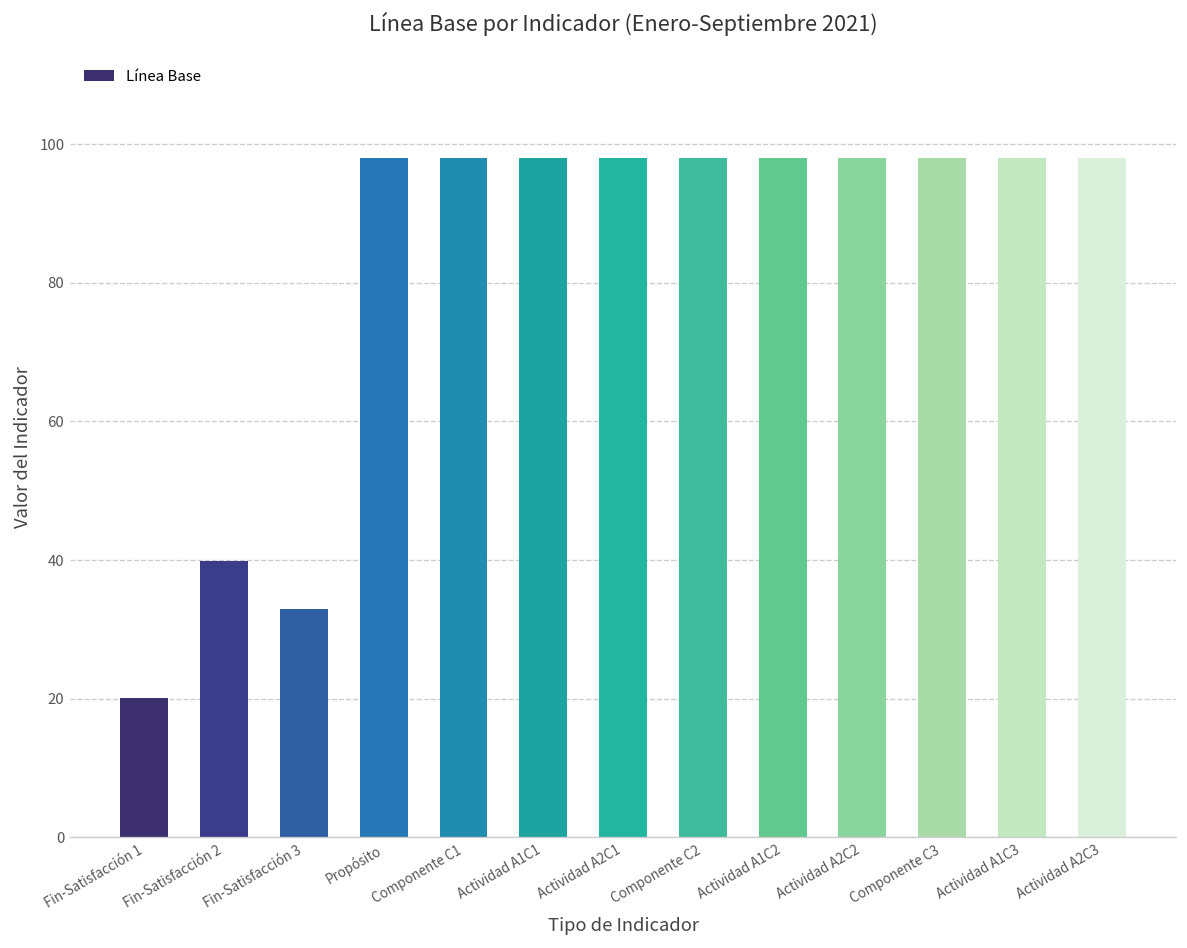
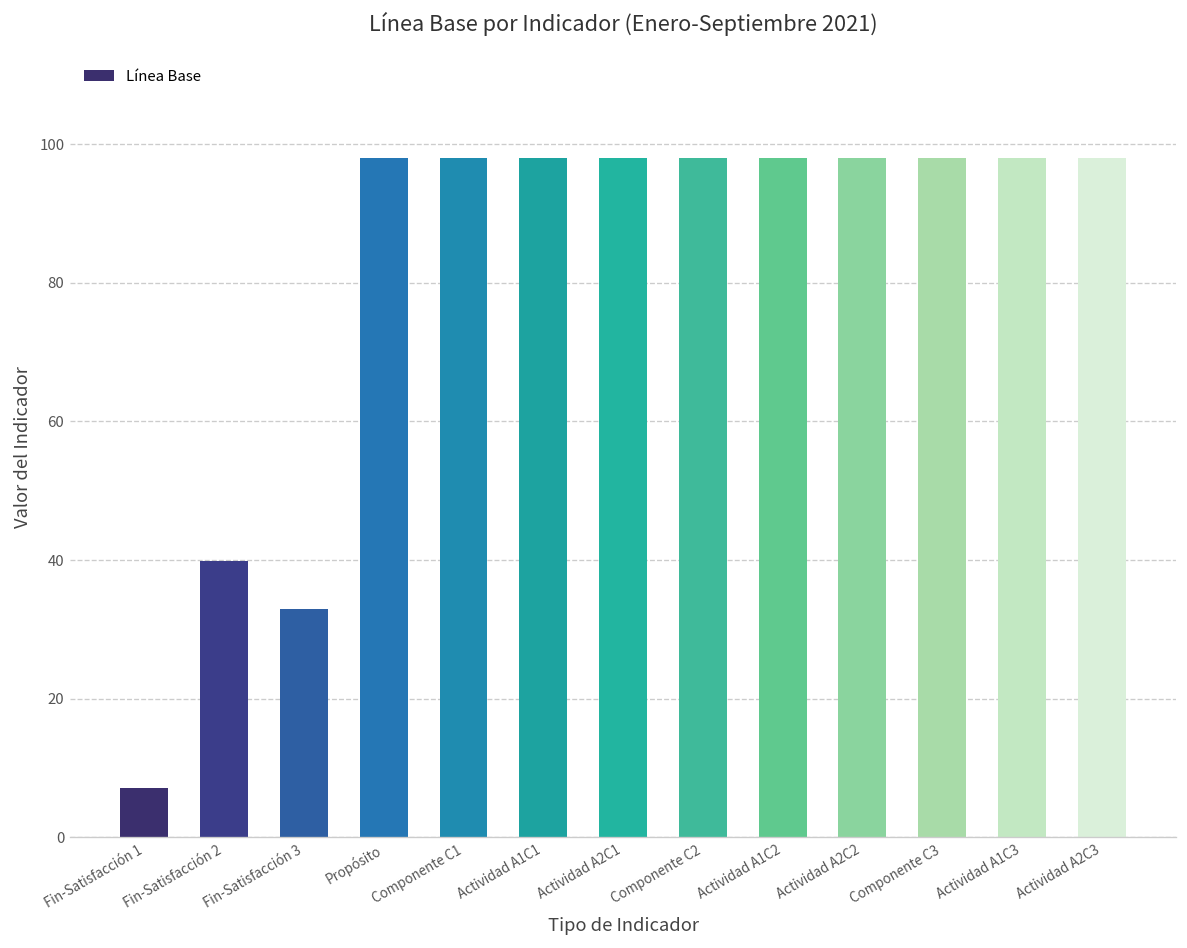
  {
-   "Fin-Satisfacción 1": 20,
+   "Fin-Satisfacción 1": 7,
    "Fin-Satisfacción 2": 40,
    "Fin-Satisfacción 3": 33,
    "Propósito": 98,
    "Componente C1": 98,
    "Actividad A1C1": 98,
    "Actividad A2C1": 98,
    "Componente C2": 98,
    "Actividad A1C2": 98,
    "Actividad A2C2": 98,
    "Componente C3": 98,
    "Actividad A1C3": 98,
    "Actividad A2C3": 98
  }
